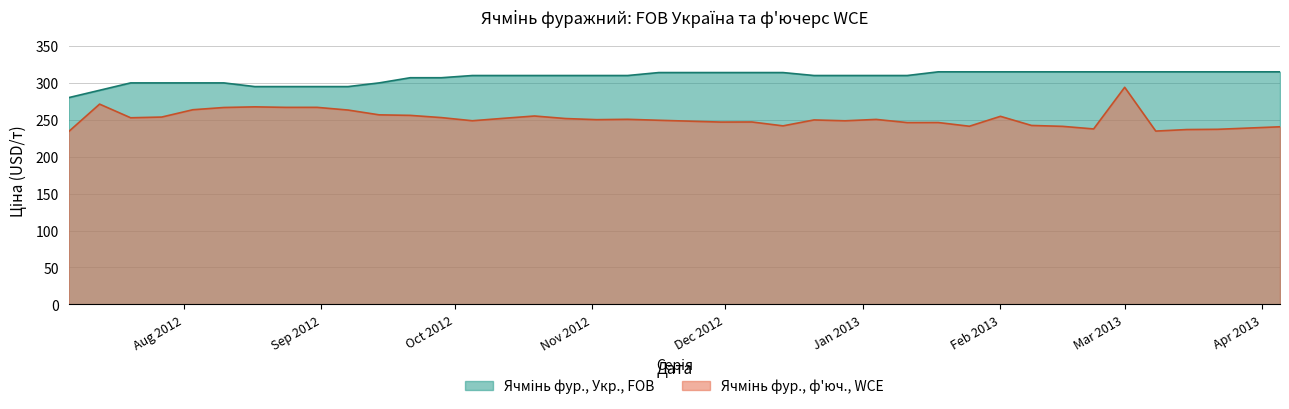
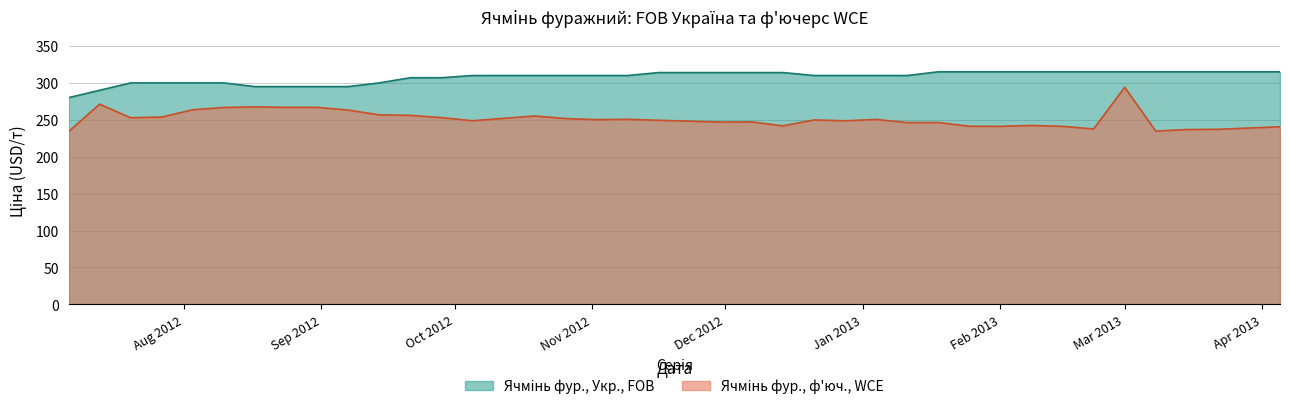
  {
    "Ячмінь фур., Укр., FOB": {
      "Feb 2013": 320,
      "Mar 2013": 320
    },
    "Ячмінь фур., ф'юч., WCE": {
-     "Feb 2013": 250,
+     "Feb 2013": 240,
      "Mar 2013": 290
    }
  }
